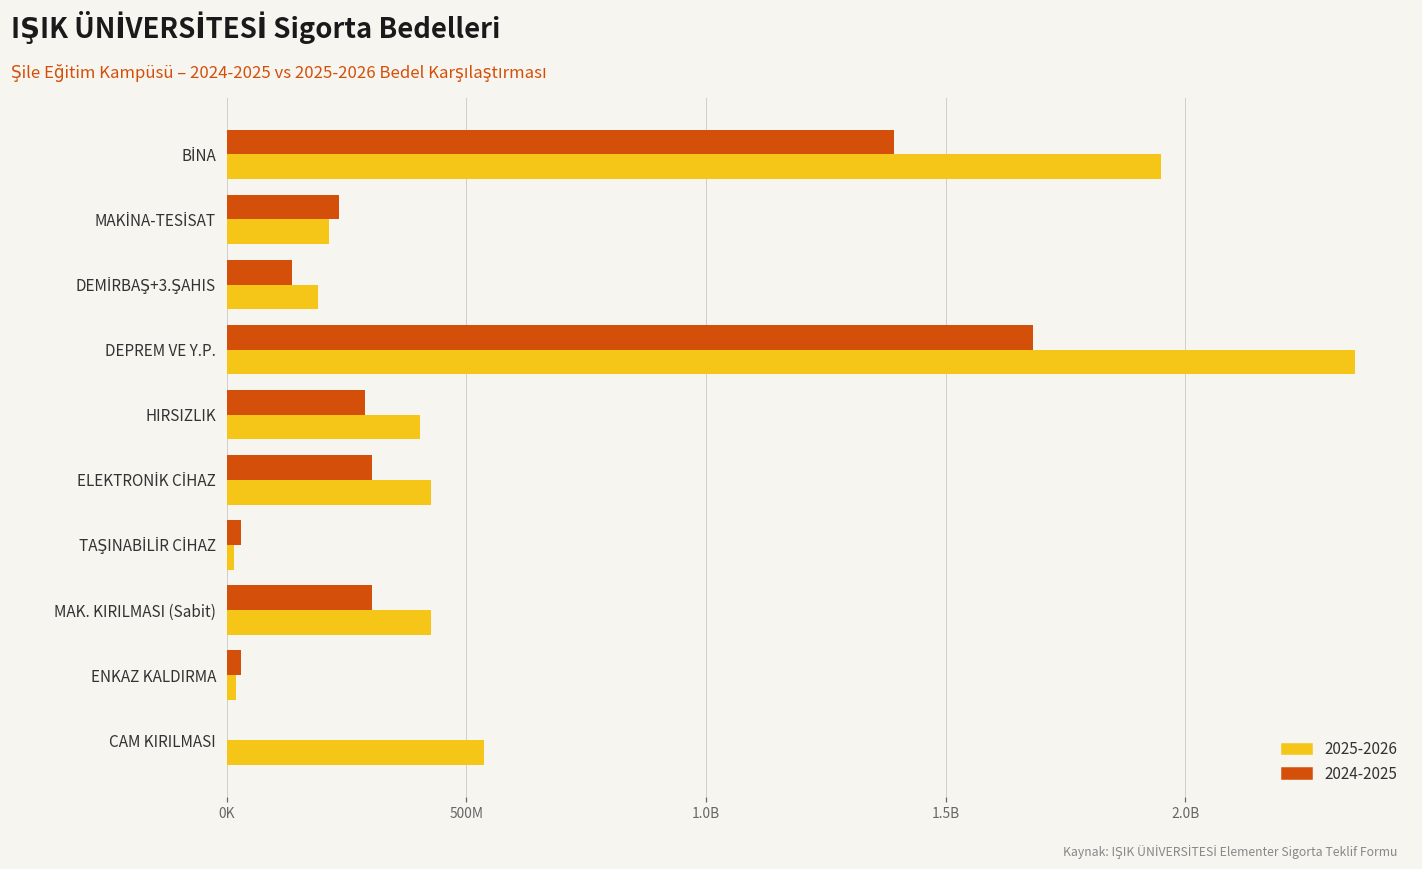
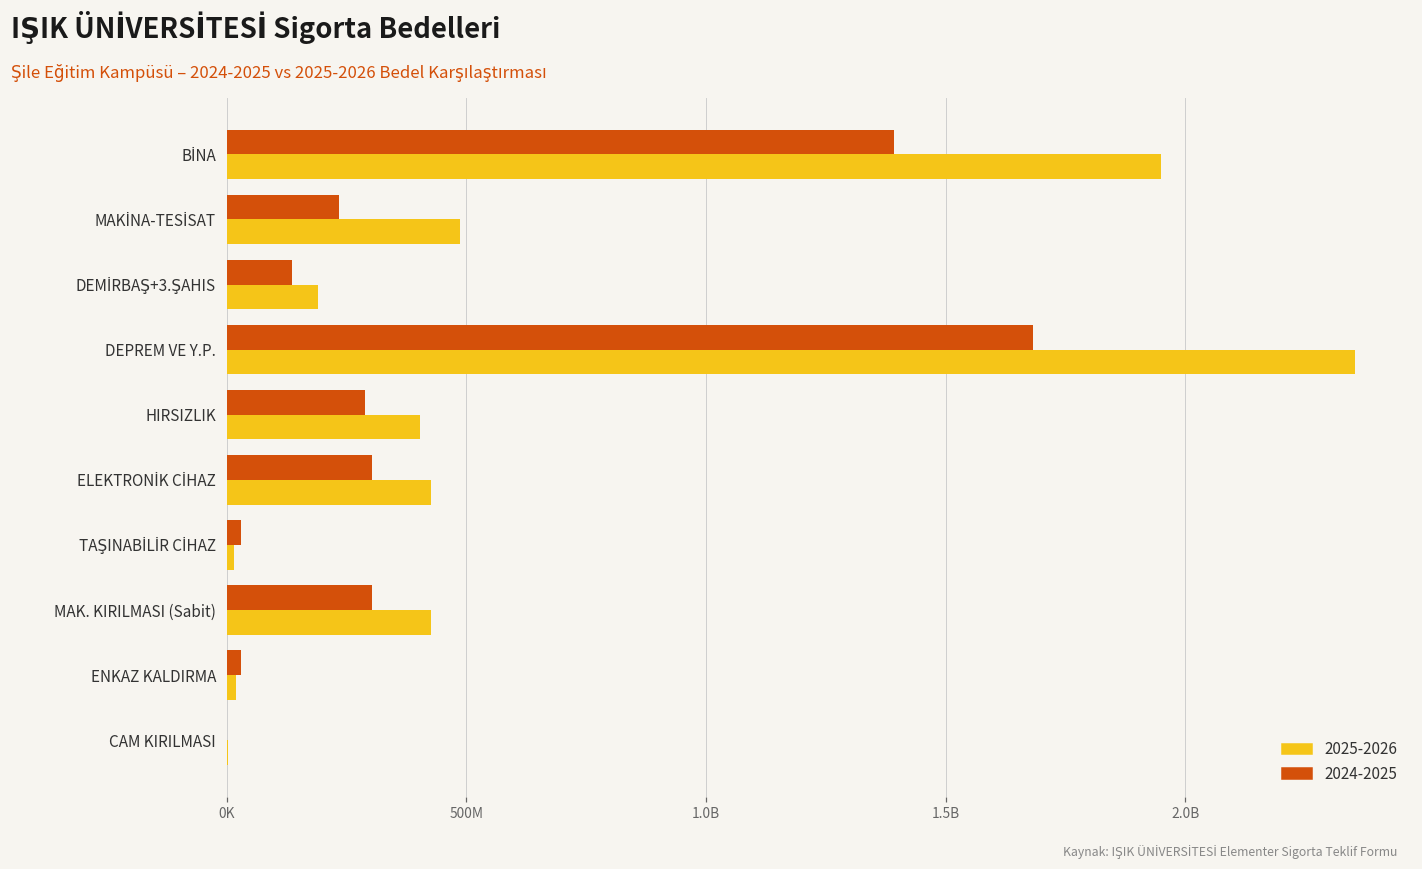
  {
    "2025-2026": {
      "BİNA": 1950000000,
-     "MAKİNA-TESİSAT": 210000000,
+     "MAKİNA-TESİSAT": 490000000,
      "DEMİRBAŞ+3.ŞAHIS": 190000000,
      "DEPREM VE Y.P.": 2350000000,
      "HIRSIZLIK": 400000000,
      "ELEKTRONİK CİHAZ": 430000000,
      "TAŞINABİLİR CİHAZ": 20000000,
      "MAK. KIRILMASI (Sabit)": 430000000,
      "ENKAZ KALDIRMA": 20000000,
-     "CAM KIRILMASI": 540000000
+     "CAM KIRILMASI": 0
    },
    "2024-2025": {
      "BİNA": 1390000000,
      "MAKİNA-TESİSAT": 230000000,
      "DEMİRBAŞ+3.ŞAHIS": 140000000,
      "DEPREM VE Y.P.": 1680000000,
      "HIRSIZLIK": 290000000,
      "ELEKTRONİK CİHAZ": 300000000,
      "TAŞINABİLİR CİHAZ": 30000000,
      "MAK. KIRILMASI (Sabit)": 300000000,
      "ENKAZ KALDIRMA": 30000000
    }
  }
